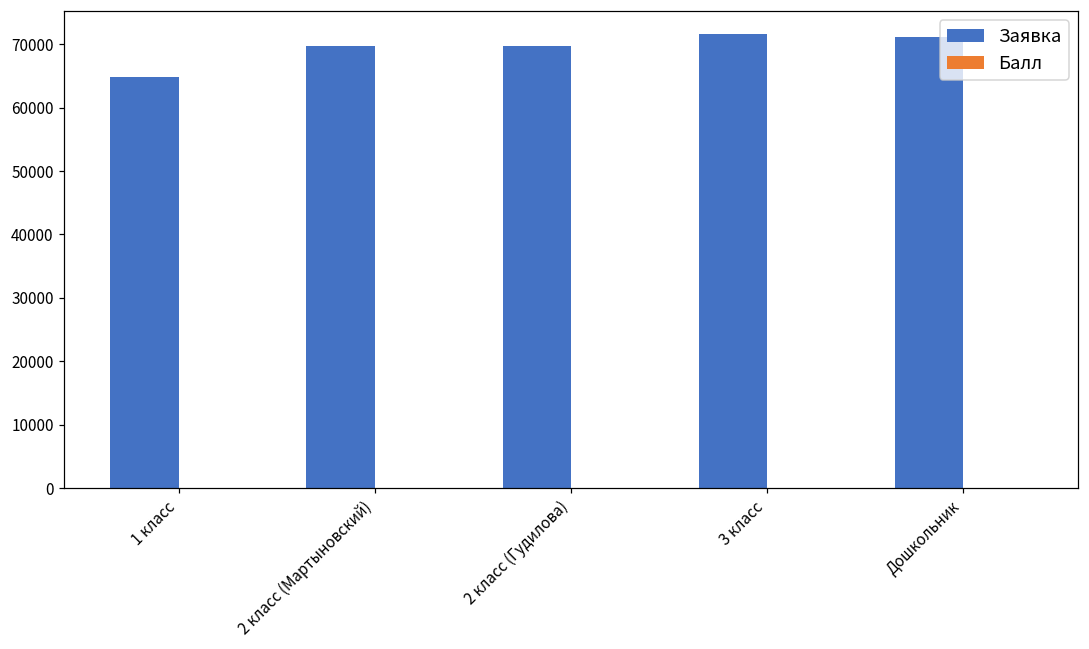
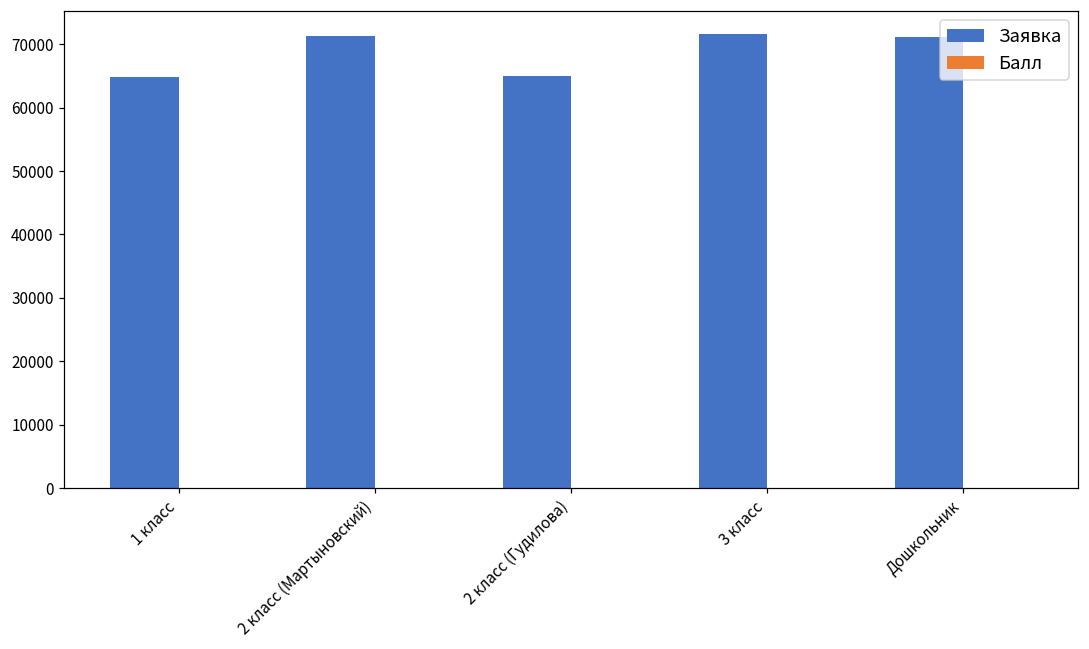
  {
    "Заявка": {
      "1 класс": 65000,
-     "2 класс (Мартыновский)": 70000,
-     "2 класс (Гудилова)": 70000,
+     "2 класс (Мартыновский)": 71000,
+     "2 класс (Гудилова)": 65000,
      "3 класс": 72000,
      "Дошкольник": 71000
    }
  }
